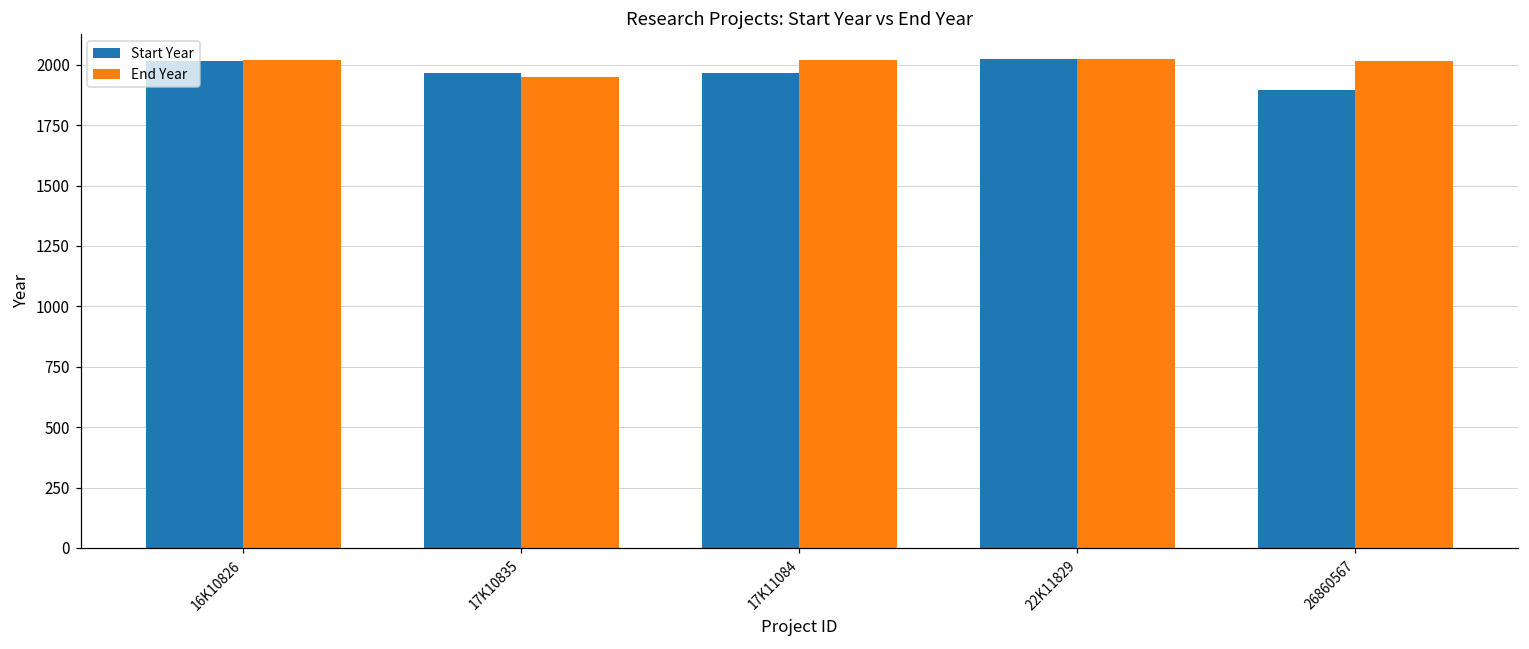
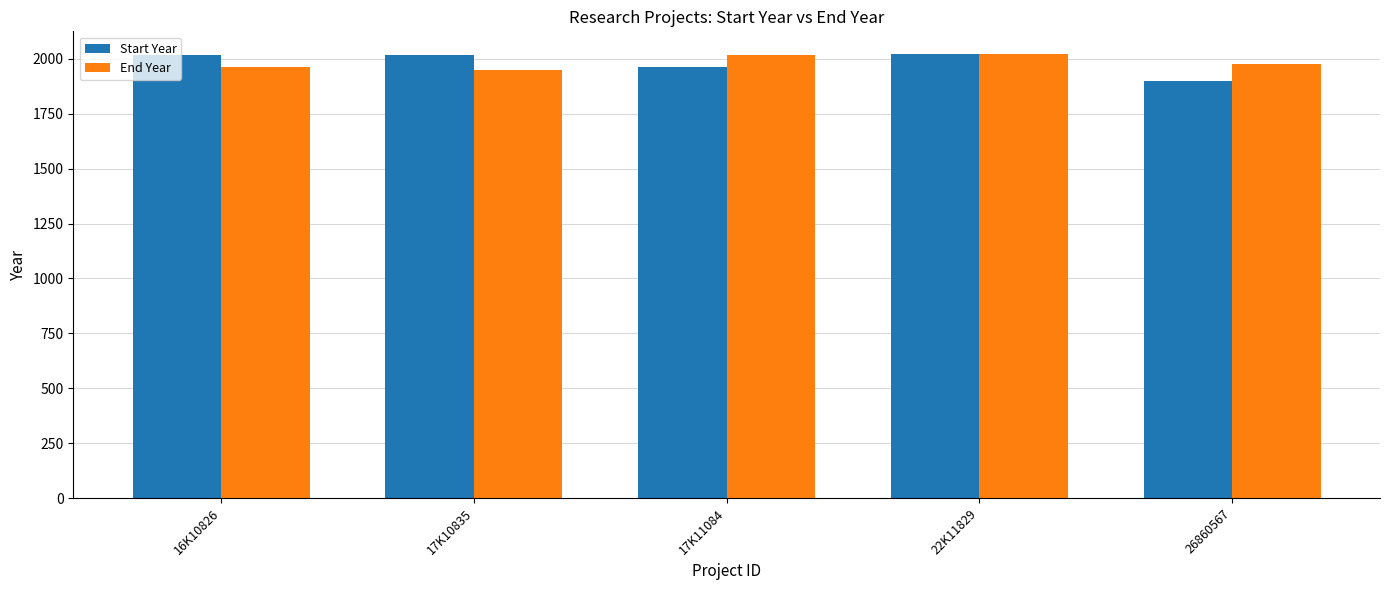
  {
    "Start Year": {
-     "17K10835": 1970,
+     "17K10835": 2020,
      "17K11084": 1960,
      "22K11829": 2020,
      "26860567": 1900
    },
    "End Year": {
-     "16K10826": 2020,
+     "16K10826": 1960,
      "17K10835": 1950,
      "17K11084": 2020,
      "22K11829": 2020,
-     "26860567": 2020
+     "26860567": 1980
    }
  }
